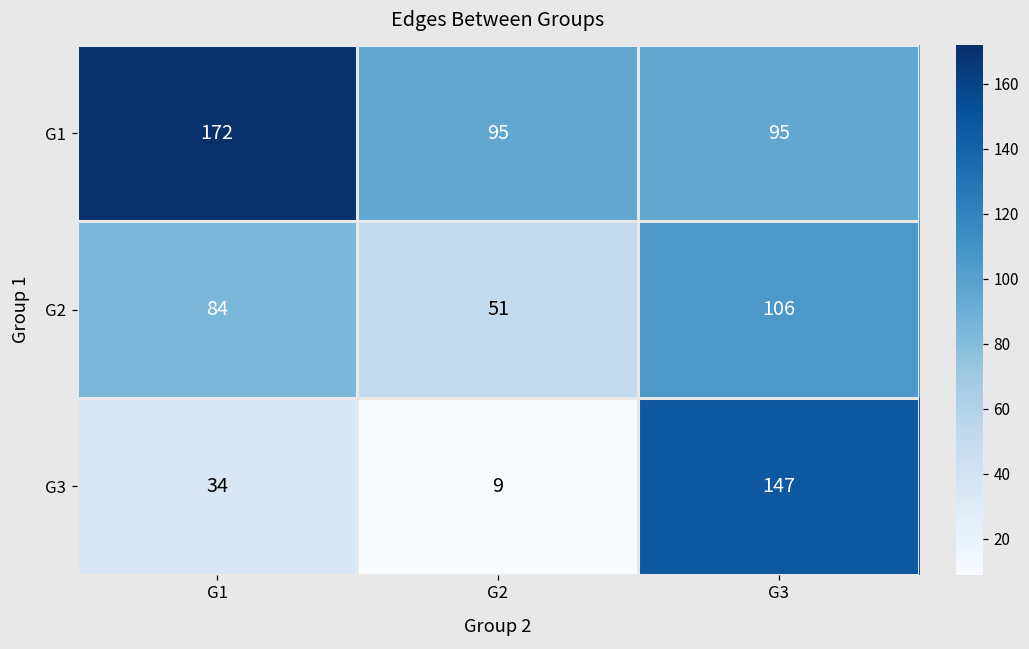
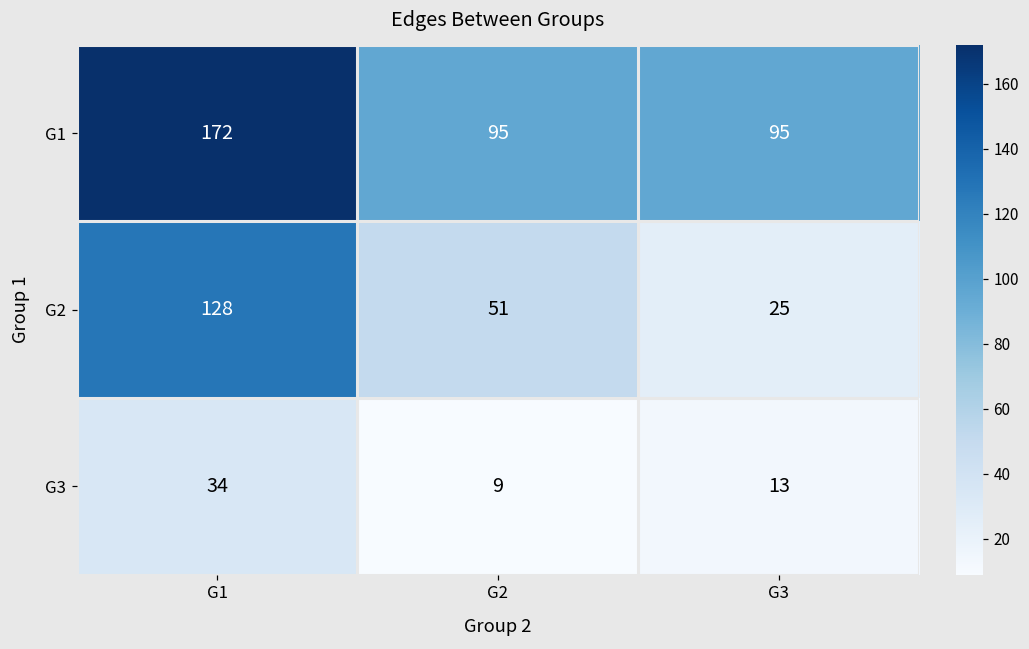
  {
    "G1": {
      "G1": 172,
      "G2": 95,
      "G3": 95
    },
    "G2": {
-     "G1": 84,
+     "G1": 128,
      "G2": 51,
-     "G3": 106
+     "G3": 25
    },
    "G3": {
      "G1": 34,
      "G2": 9,
-     "G3": 147
+     "G3": 13
    }
  }
